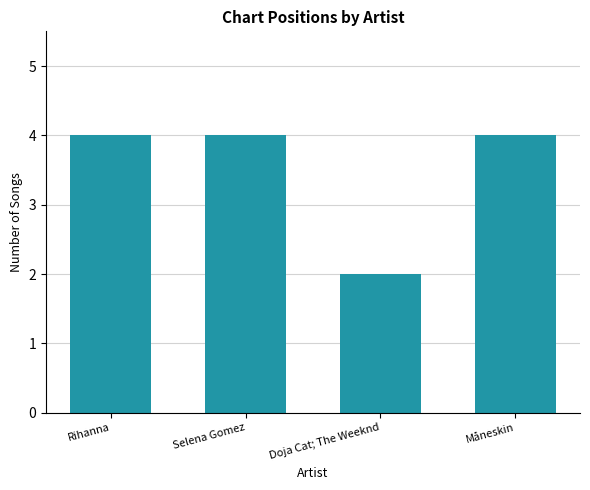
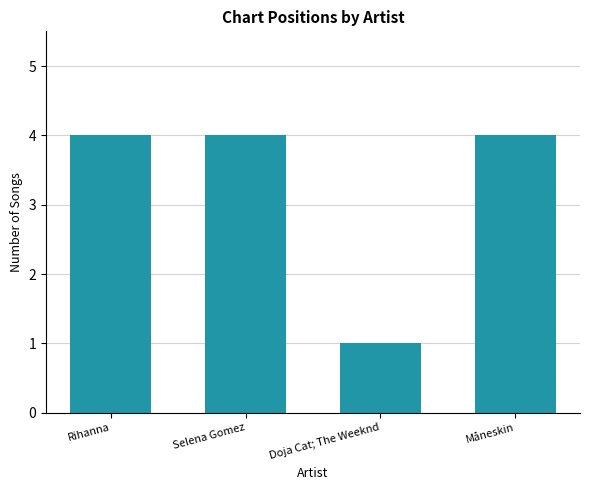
  {
    "Rihanna": 4,
    "Selena Gomez": 4,
-   "Doja Cat; The Weeknd": 2,
+   "Doja Cat; The Weeknd": 1,
    "Måneskin": 4
  }
